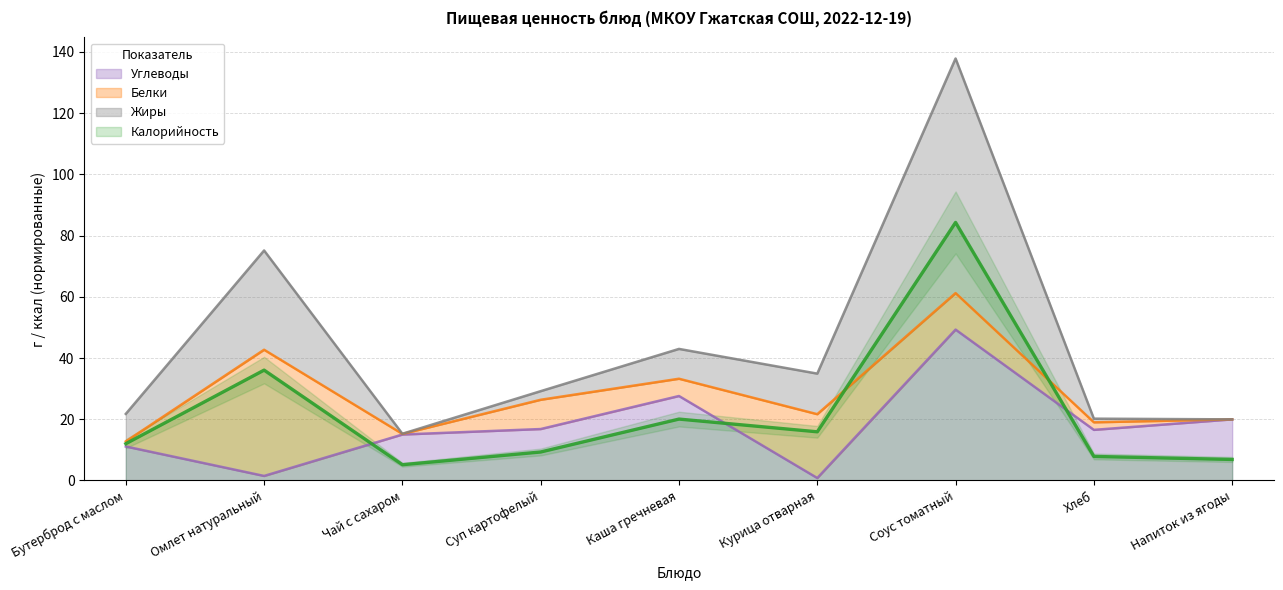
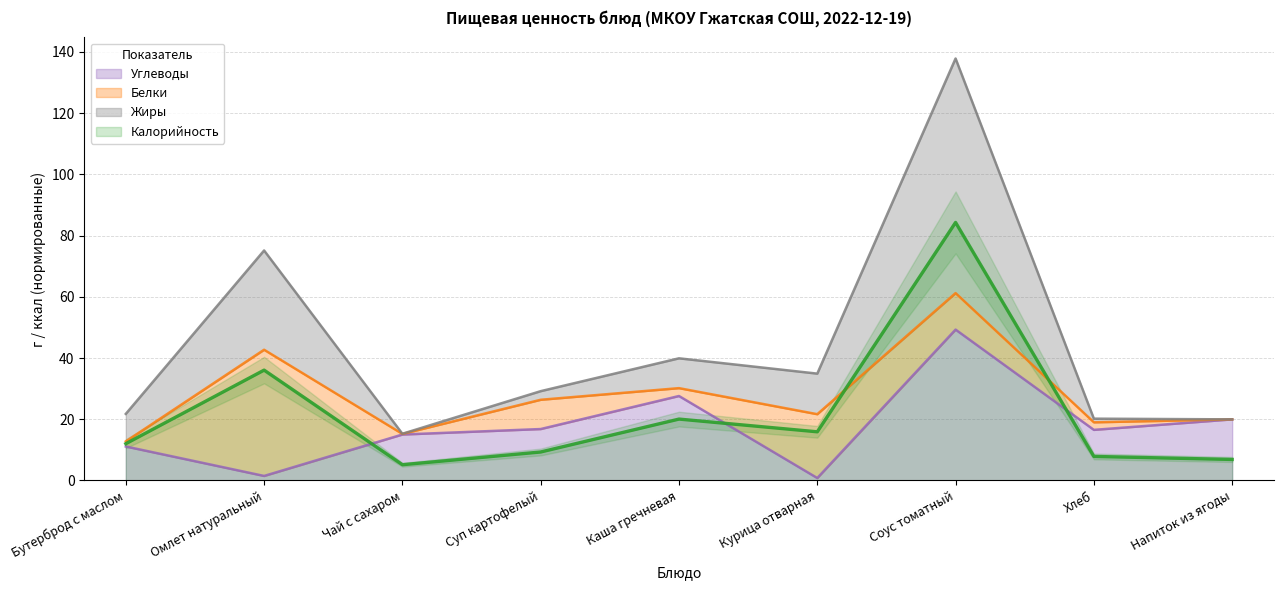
  {
    "Белки": {
      "Омлет натуральный": 41,
      "Суп картофелый": 10,
-     "Каша гречневая": 6,
+     "Каша гречневая": 3,
      "Курица отварная": 21,
      "Соус томатный": 12,
      "Хлеб": 2
    }
  }
